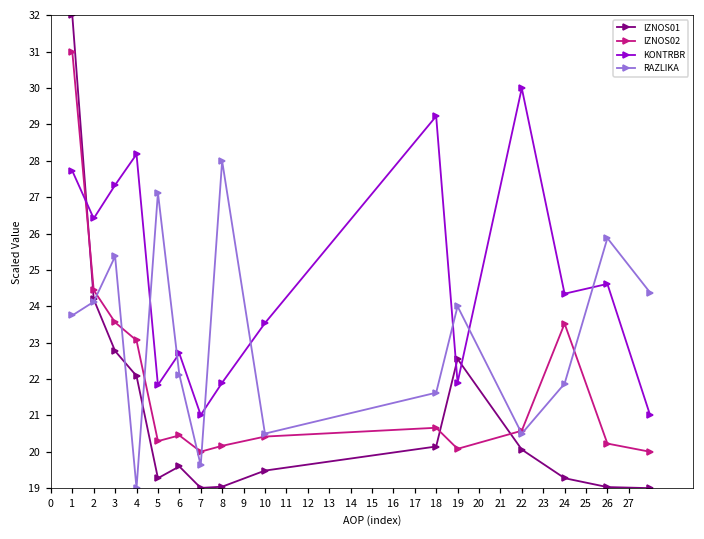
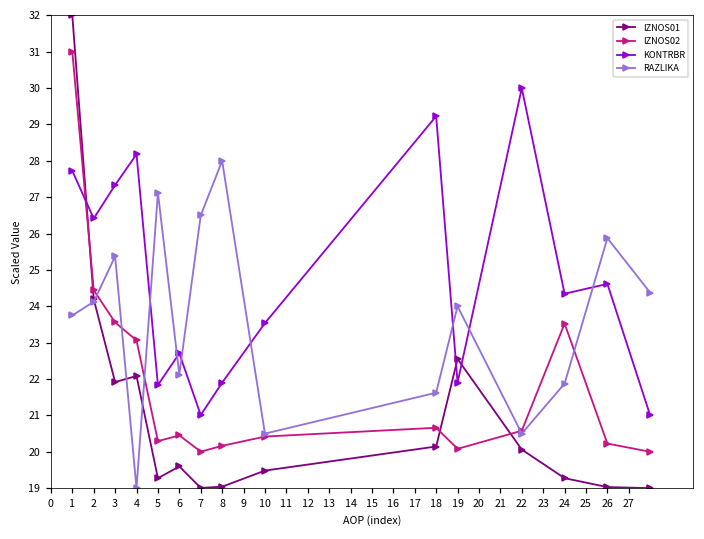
  {
    "IZNOS01": {
      "1": 32.0,
-     "3": 22.8,
+     "3": 21.9,
      "4": 22.1,
      "5": 19.3,
      "6": 19.6,
      "7": 19.0,
      "8": 19.0,
      "10": 19.5,
      "18": 20.1,
      "19": 22.6,
      "22": 20.1,
      "24": 19.3,
      "26": 19.0
    },
    "IZNOS02": {
      "1": 31.0,
      "2": 24.4,
      "3": 23.6,
      "4": 23.1,
      "5": 20.3,
      "6": 20.5,
      "7": 20.0,
      "8": 20.2,
      "10": 20.4,
      "18": 20.7,
      "19": 20.1,
      "22": 20.6,
      "24": 23.5,
      "26": 20.2
    },
    "KONTRBR": {
      "1": 27.7,
      "2": 26.4,
      "3": 27.3,
      "4": 28.2,
      "5": 21.8,
      "6": 22.7,
      "7": 21.0,
      "8": 21.9,
      "10": 23.5,
      "18": 29.2,
      "19": 21.9,
      "22": 30.0,
      "24": 24.3,
      "26": 24.6
    },
    "RAZLIKA": {
      "1": 23.8,
      "3": 25.4,
      "4": 19.0,
      "5": 27.1,
      "6": 22.1,
-     "7": 19.6,
+     "7": 26.5,
      "8": 28.0,
      "10": 20.5,
      "18": 21.6,
      "19": 24.0,
      "22": 20.5,
      "24": 21.9,
      "26": 25.9
    }
  }
